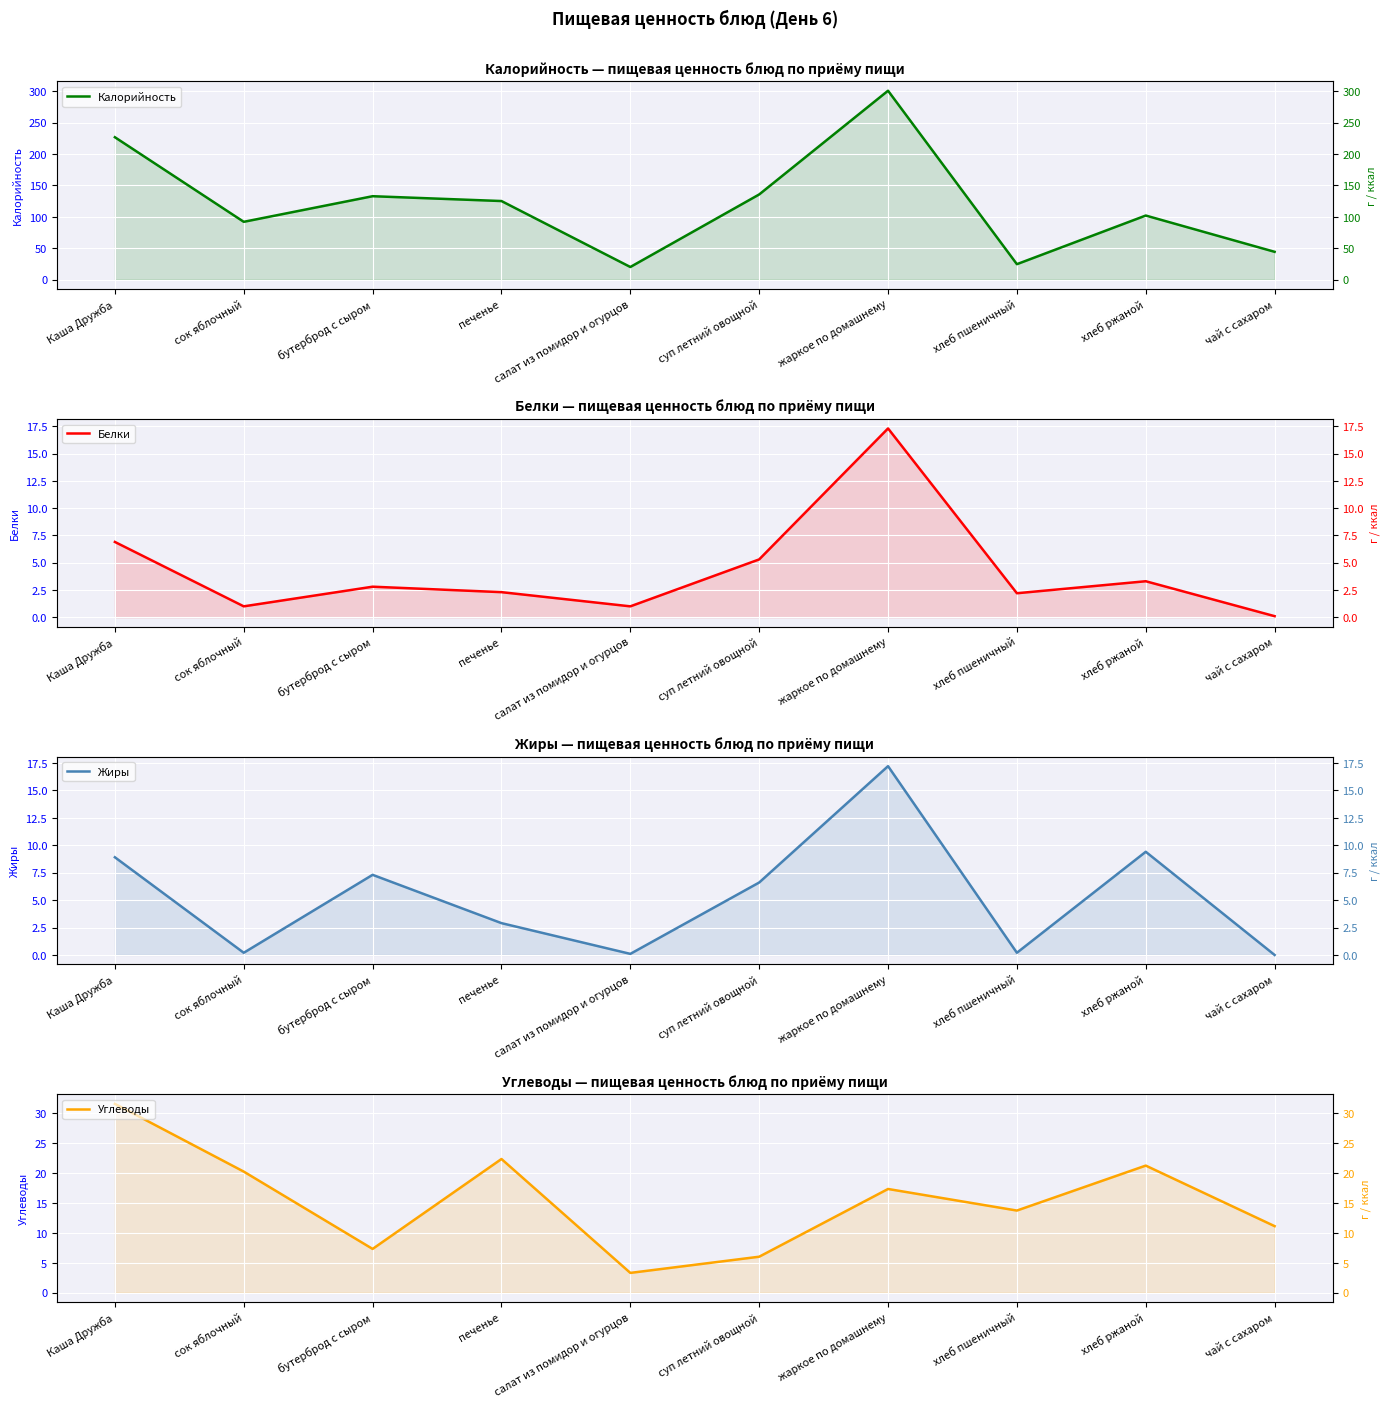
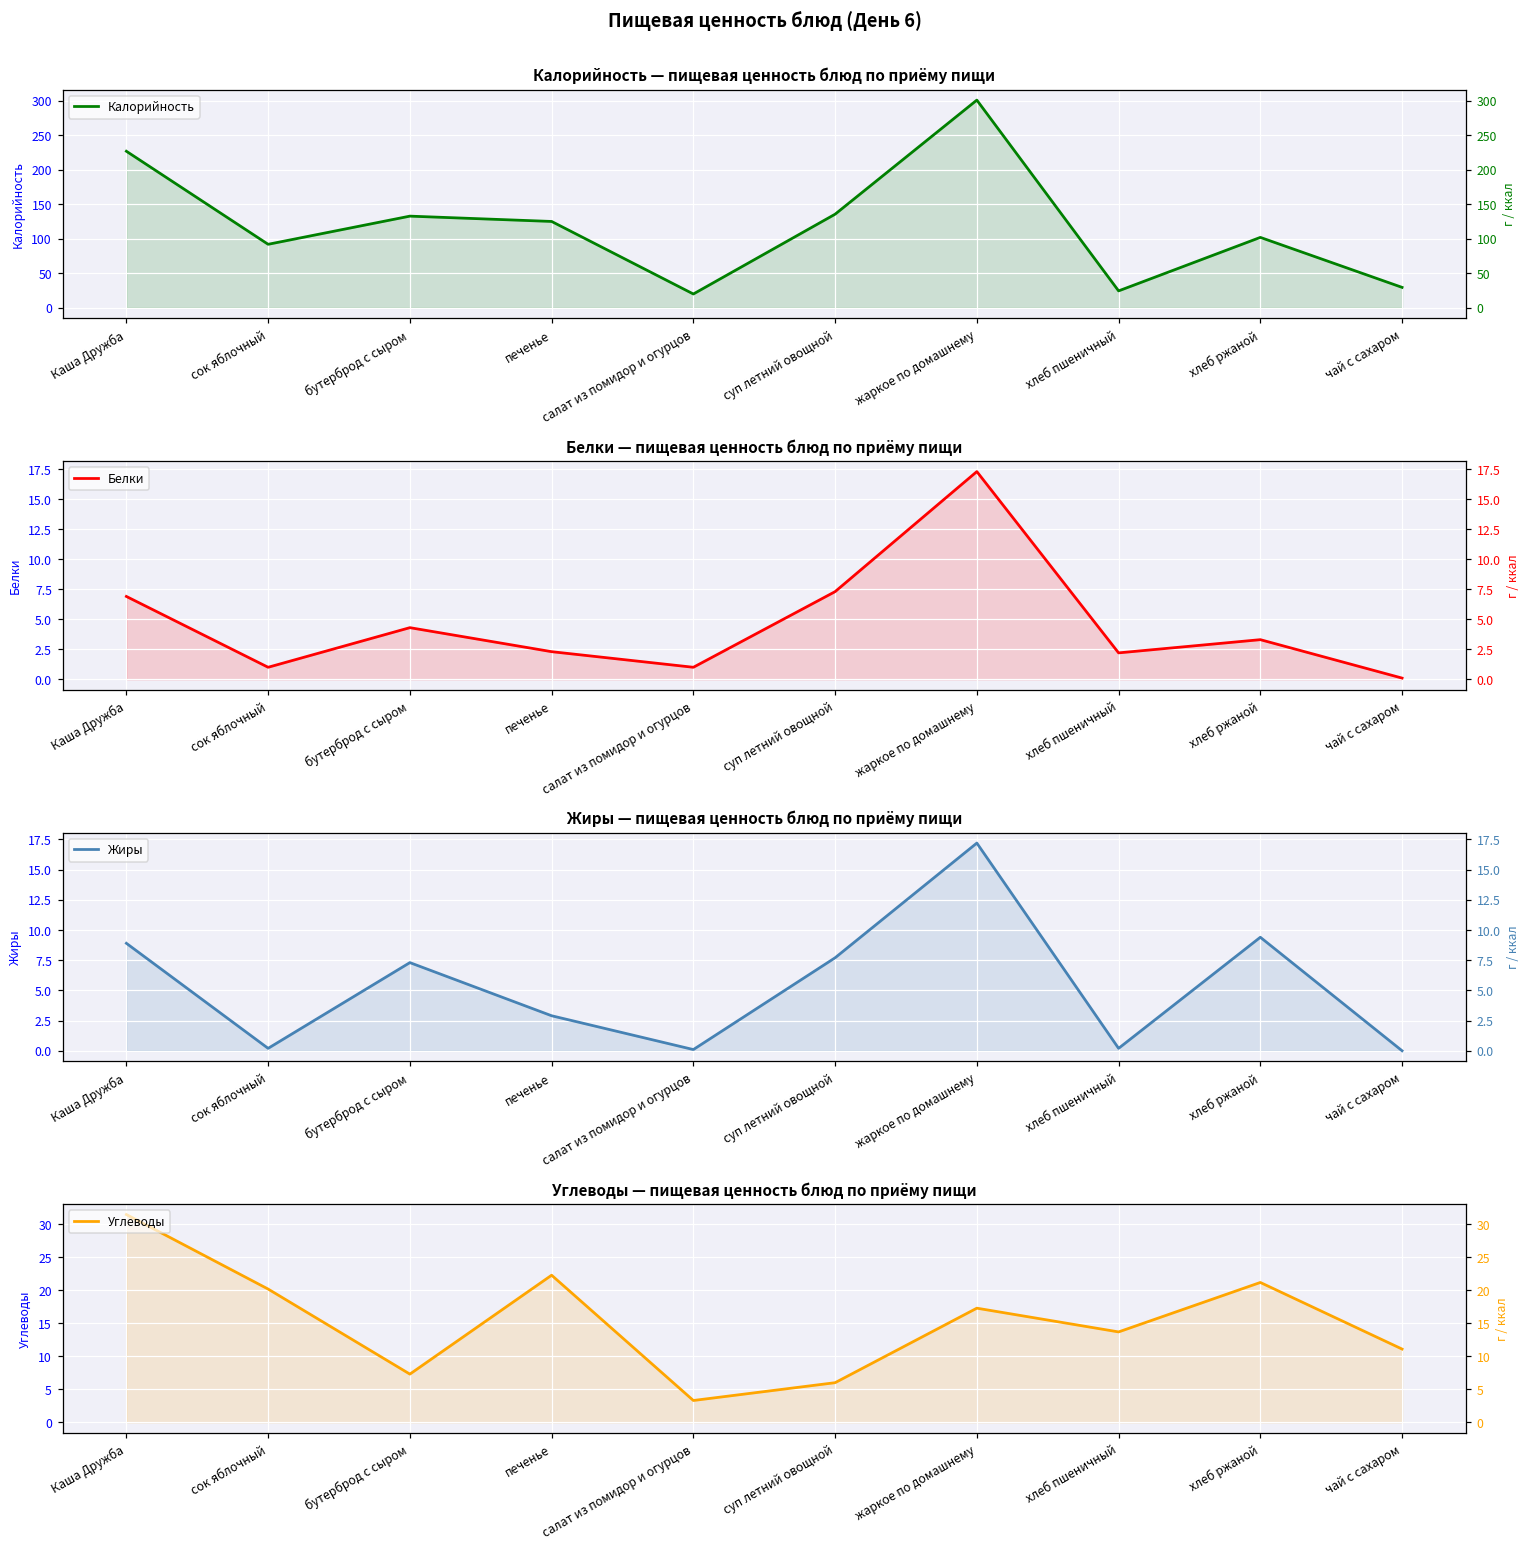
  {
    "Калорийность — пищевая ценность блюд по приёму пищи": {
      "Каша Дружба": 230,
      "сок яблочный": 90,
      "бутерброд с сыром": 130,
      "печенье": 130,
      "салат из помидор и огурцов": 20,
      "суп летний овощной": 140,
      "жаркое по домашнему": 300,
      "хлеб пшеничный": 20,
      "хлеб ржаной": 100,
-     "чай с сахаром": 40
+     "чай с сахаром": 30
    },
    "Белки — пищевая ценность блюд по приёму пищи": {
      "Каша Дружба": 6.9,
      "сок яблочный": 1.0,
-     "бутерброд с сыром": 2.8,
+     "бутерброд с сыром": 4.3,
      "печенье": 2.3,
      "салат из помидор и огурцов": 1.0,
-     "суп летний овощной": 5.3,
+     "суп летний овощной": 7.3,
      "жаркое по домашнему": 17.3,
      "хлеб пшеничный": 2.2,
      "хлеб ржаной": 3.3,
      "чай с сахаром": 0.1
    },
    "Жиры — пищевая ценность блюд по приёму пищи": {
      "Каша Дружба": 8.9,
      "сок яблочный": 0.2,
      "бутерброд с сыром": 7.3,
      "печенье": 2.9,
      "салат из помидор и огурцов": 0.1,
-     "суп летний овощной": 6.6,
+     "суп летний овощной": 7.7,
      "жаркое по домашнему": 17.2,
      "хлеб пшеничный": 0.2,
      "хлеб ржаной": 9.4,
      "чай с сахаром": 0.0
    },
    "Углеводы — пищевая ценность блюд по приёму пищи": {
      "сок яблочный": 20,
      "бутерброд с сыром": 7,
      "печенье": 22,
      "салат из помидор и огурцов": 3,
      "суп летний овощной": 6,
      "жаркое по домашнему": 17,
      "хлеб пшеничный": 14,
      "хлеб ржаной": 21,
      "чай с сахаром": 11
    }
  }
